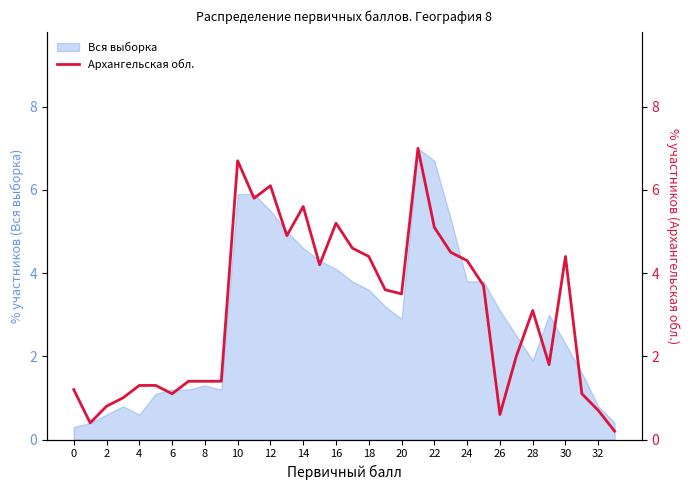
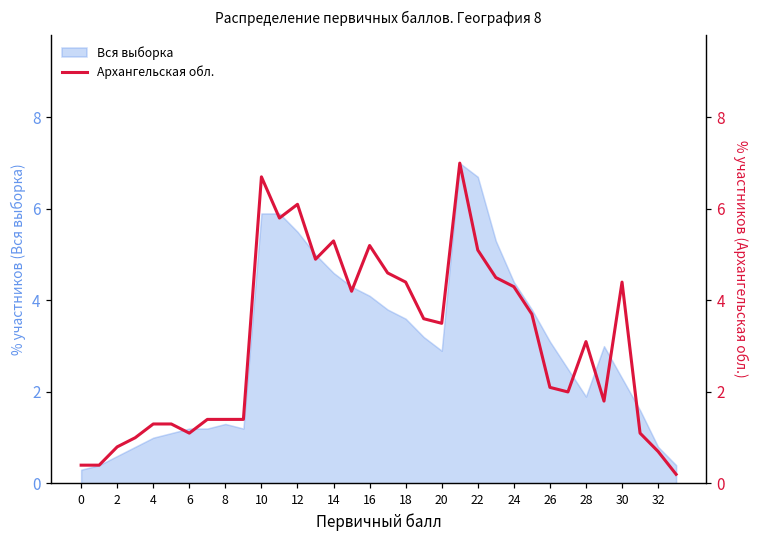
  {
    "Вся выборка": {
      "0": 0.3,
      "2": 0.6,
-     "4": 0.6,
+     "4": 1.0,
      "6": 1.2,
      "8": 1.3,
      "10": 5.9,
      "12": 5.5,
      "14": 4.6,
      "16": 4.1,
      "18": 3.6,
      "20": 2.9,
      "22": 6.7,
-     "24": 3.8,
+     "24": 4.4,
      "26": 3.1,
      "28": 1.9,
      "30": 2.3,
      "32": 0.8
    },
    "Архангельская обл.": {
-     "0": 1.2,
+     "0": 0.4,
      "2": 0.8,
      "4": 1.3,
      "6": 1.1,
      "8": 1.4,
      "10": 6.7,
      "12": 6.1,
-     "14": 5.6,
+     "14": 5.3,
      "16": 5.2,
      "18": 4.4,
      "20": 3.5,
      "22": 5.1,
      "24": 4.3,
-     "26": 0.6,
+     "26": 2.1,
      "28": 3.1,
      "30": 4.4,
      "32": 0.7
    }
  }
